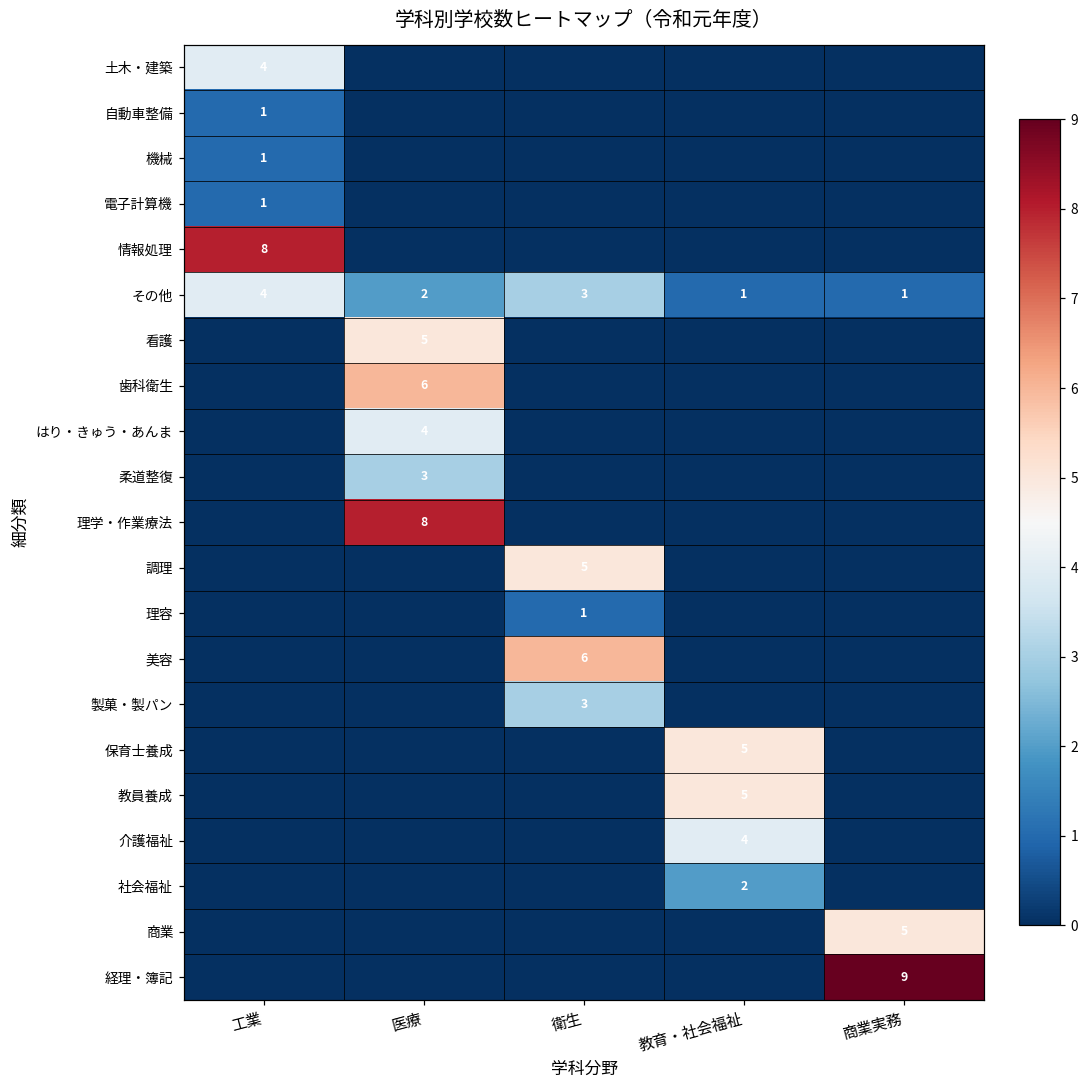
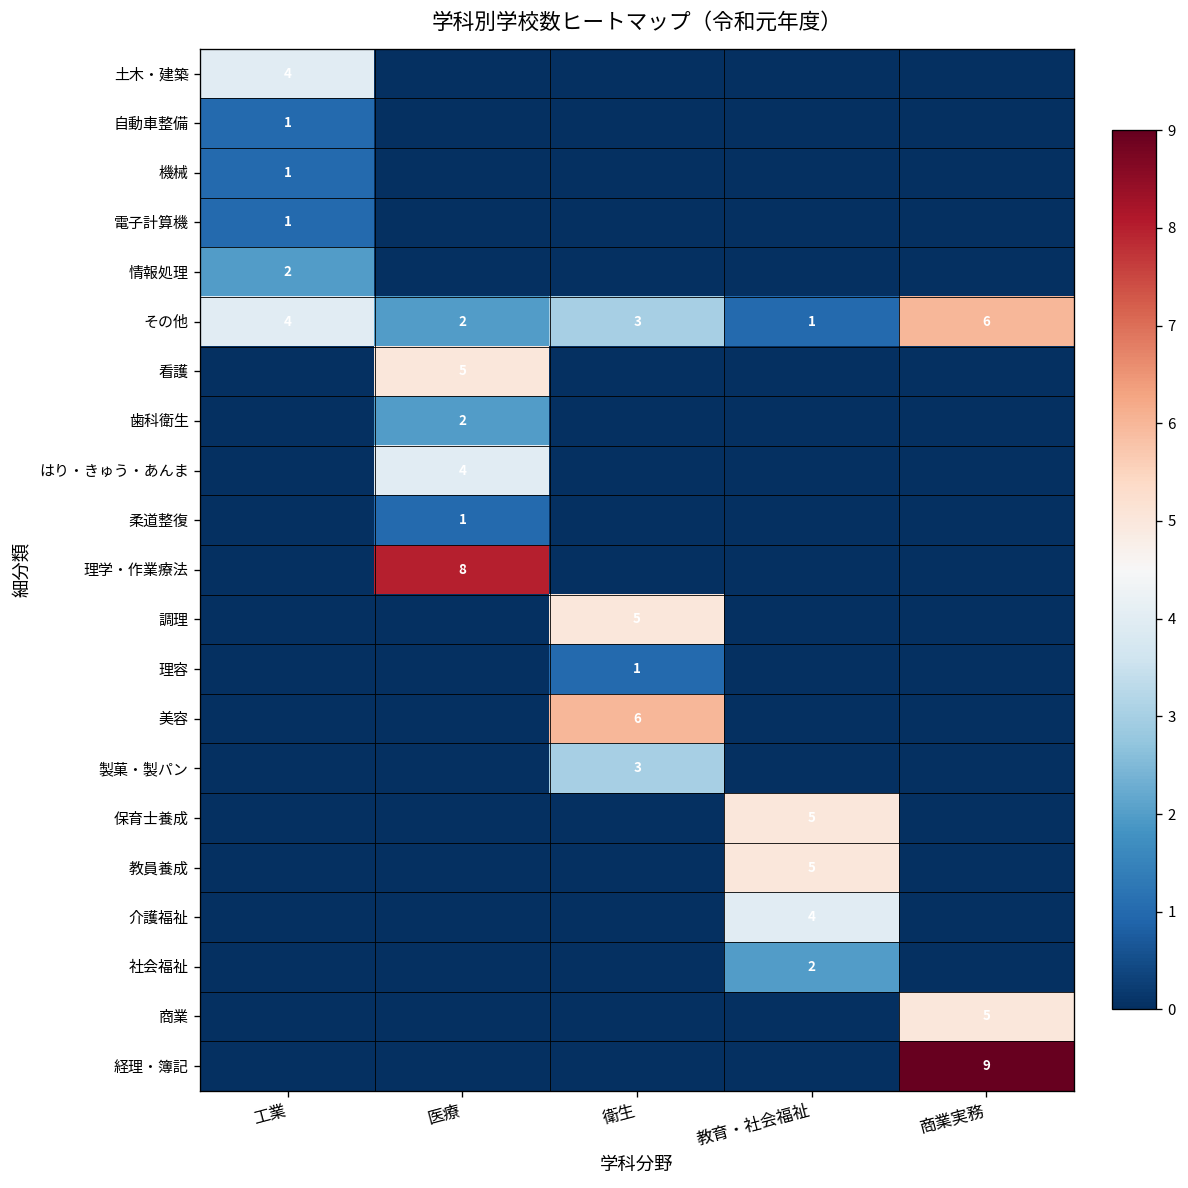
  {
    "自動車整備": {
      "工業": 1
    },
    "機械": {
      "工業": 1
    },
    "電子計算機": {
      "工業": 1
    },
    "情報処理": {
-     "工業": 8
+     "工業": 2
    },
    "その他": {
      "医療": 2,
      "衛生": 3,
      "教育・社会福祉": 1,
-     "商業実務": 1
+     "商業実務": 6
    },
    "歯科衛生": {
-     "医療": 6
+     "医療": 2
    },
    "柔道整復": {
-     "医療": 3
+     "医療": 1
    },
    "理学・作業療法": {
      "医療": 8
    },
    "理容": {
      "衛生": 1
    },
    "美容": {
      "衛生": 6
    },
    "製菓・製パン": {
      "衛生": 3
    },
    "社会福祉": {
      "教育・社会福祉": 2
    },
    "経理・簿記": {
      "商業実務": 9
    }
  }
